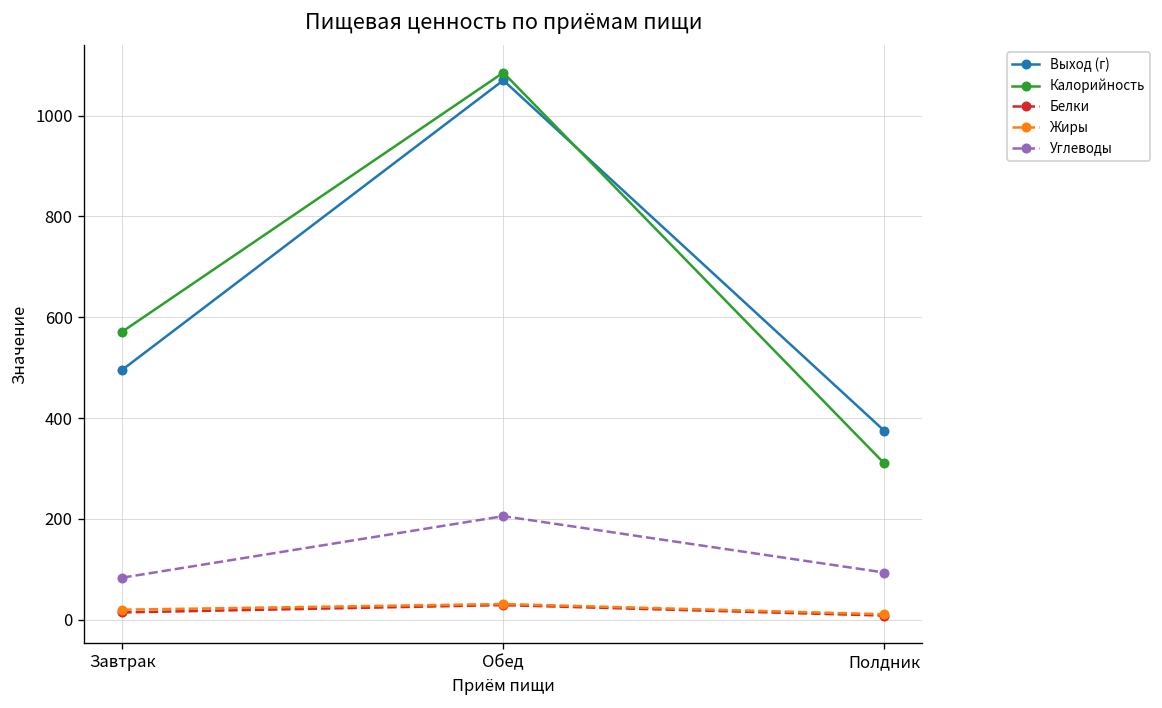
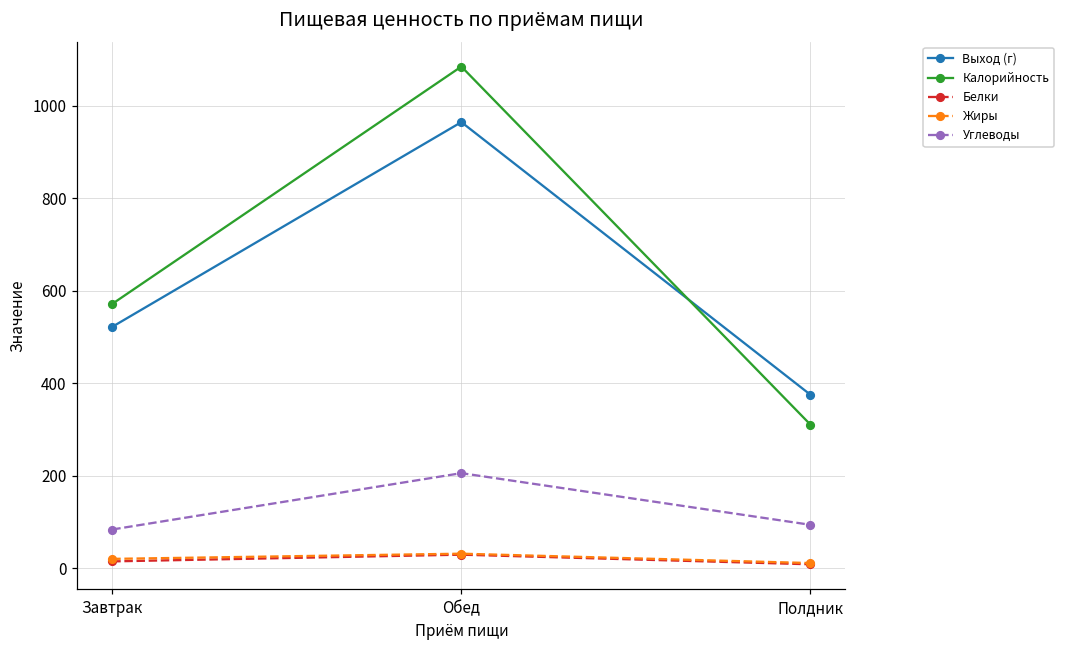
  {
    "Выход (г)": {
-     "Завтрак": 500,
-     "Обед": 1070,
+     "Завтрак": 520,
+     "Обед": 970,
      "Полдник": 380
    },
    "Калорийность": {
      "Завтрак": 570,
      "Обед": 1090,
      "Полдник": 310
    },
    "Углеводы": {
      "Завтрак": 80,
      "Обед": 210,
      "Полдник": 90
    }
  }
